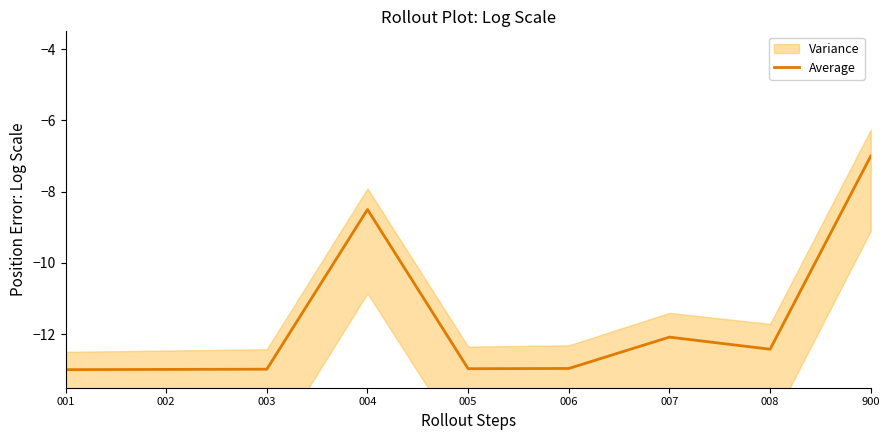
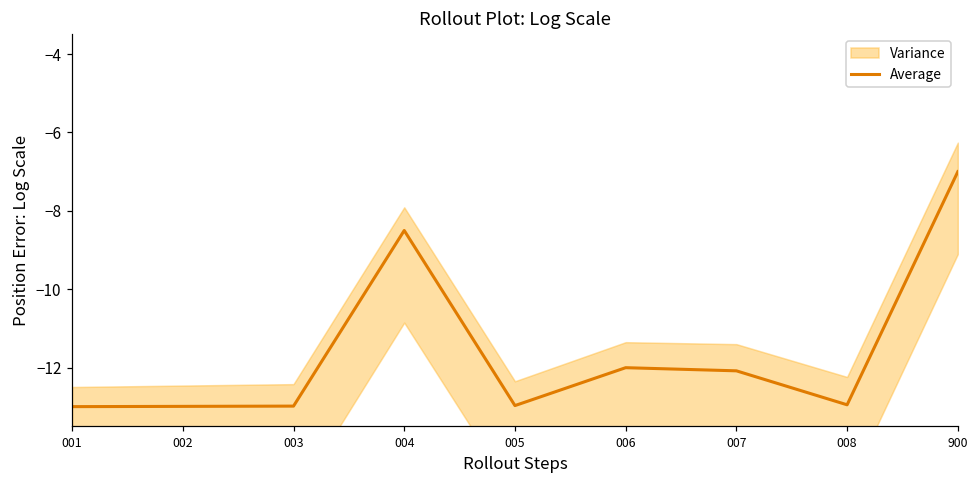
  {
    "Average": {
      "001": -13.0,
      "002": -13.0,
      "003": -13.0,
      "004": -8.5,
      "005": -13.0,
-     "006": -13.0,
+     "006": -12.0,
      "007": -12.1,
-     "008": -12.4,
+     "008": -12.9,
      "900": -7.0
    }
  }
